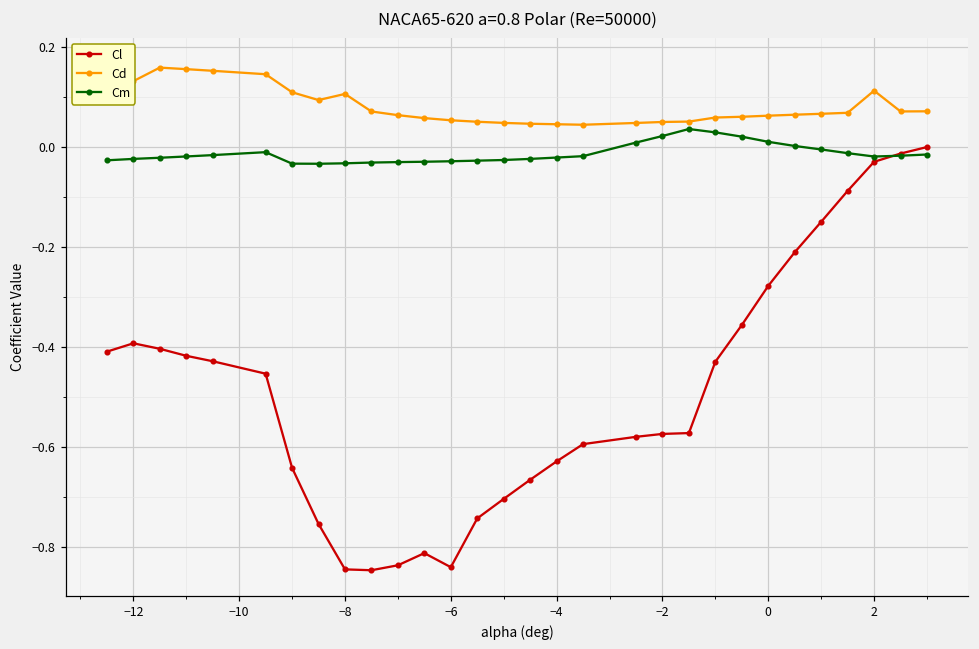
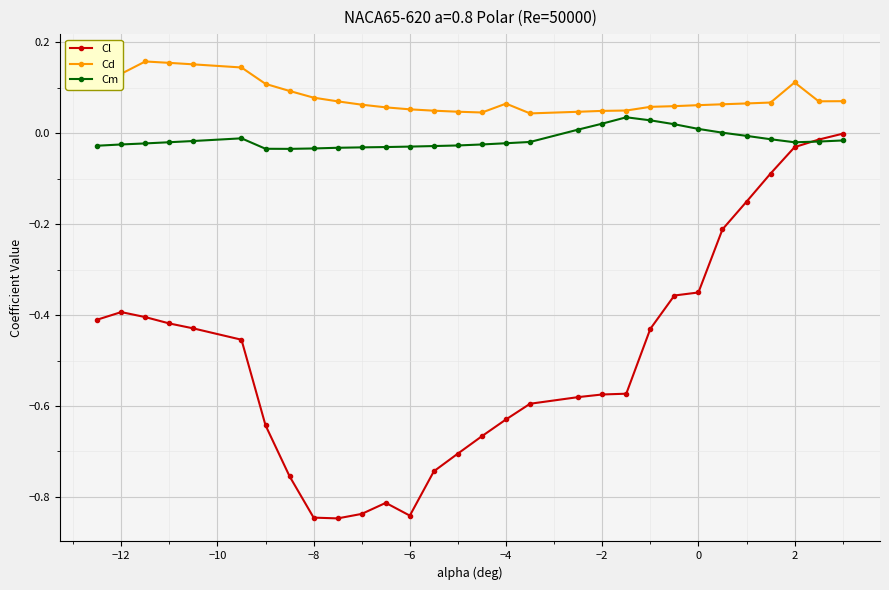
  {
    "Cl": {
      "−12": -0.39,
      "−8": -0.85,
      "−6": -0.84,
      "−4": -0.63,
      "−2": -0.57,
-     "0": -0.28,
+     "0": -0.35,
      "2": -0.03
    },
    "Cd": {
-     "−8": 0.11,
+     "−8": 0.08,
      "−6": 0.05,
-     "−4": 0.04,
+     "−4": 0.07,
      "−2": 0.05,
      "0": 0.06,
      "2": 0.11
    },
    "Cm": {
      "−12": -0.02,
      "−8": -0.03,
      "−6": -0.03,
      "−4": -0.02,
      "−2": 0.02,
      "0": 0.01,
      "2": -0.02
    }
  }
